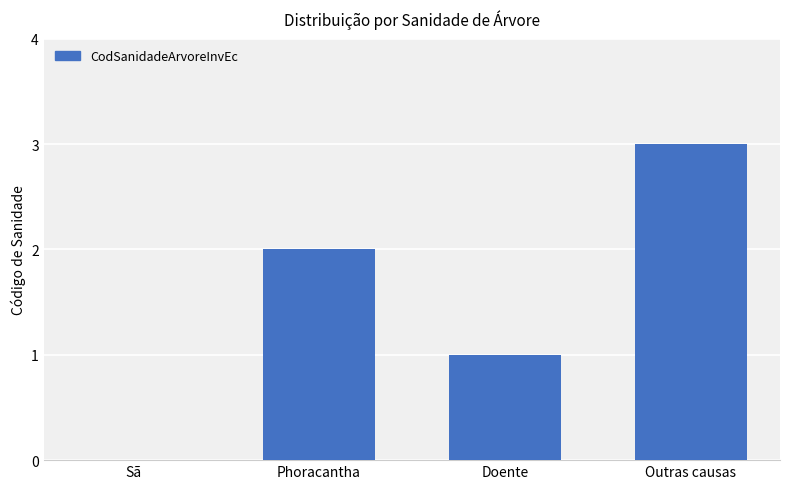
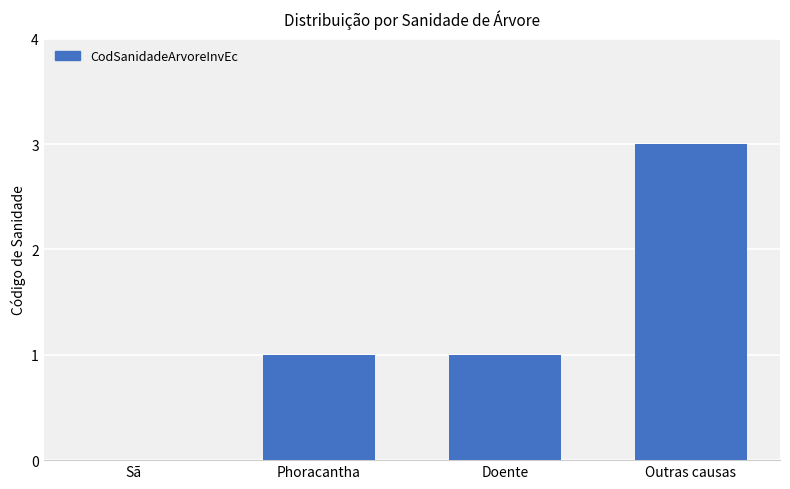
  {
    "Sã": 0,
-   "Phoracantha": 2,
+   "Phoracantha": 1,
    "Doente": 1,
    "Outras causas": 3
  }
